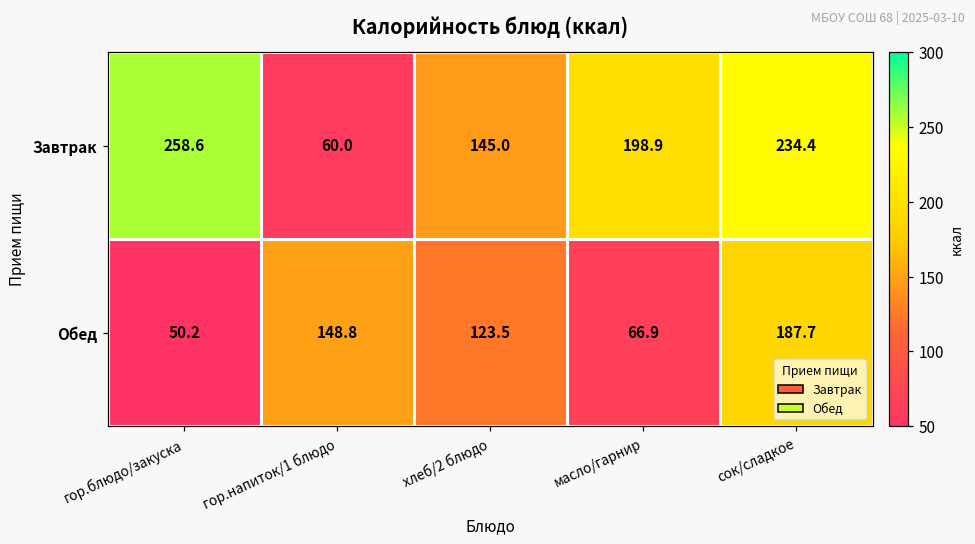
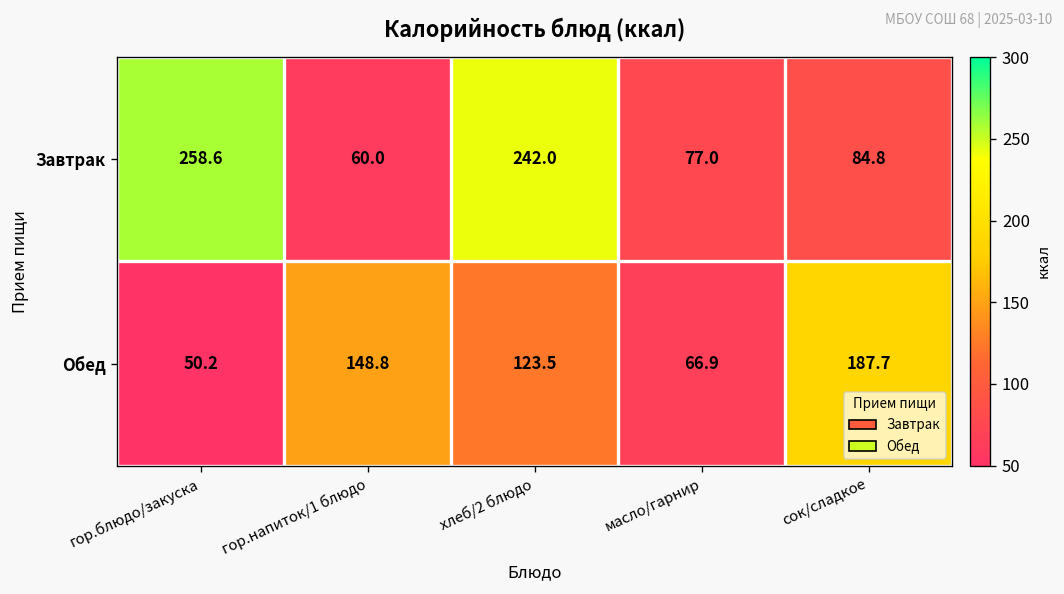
  {
    "Завтрак": {
      "гор.блюдо/закуска": 258.6,
      "гор.напиток/1 блюдо": 60.0,
-     "хлеб/2 блюдо": 145.0,
-     "масло/гарнир": 198.9,
-     "сок/сладкое": 234.4
+     "хлеб/2 блюдо": 242.0,
+     "масло/гарнир": 77.0,
+     "сок/сладкое": 84.8
    },
    "Обед": {
      "гор.блюдо/закуска": 50.2,
      "гор.напиток/1 блюдо": 148.8,
      "хлеб/2 блюдо": 123.5,
      "масло/гарнир": 66.9,
      "сок/сладкое": 187.7
    }
  }
